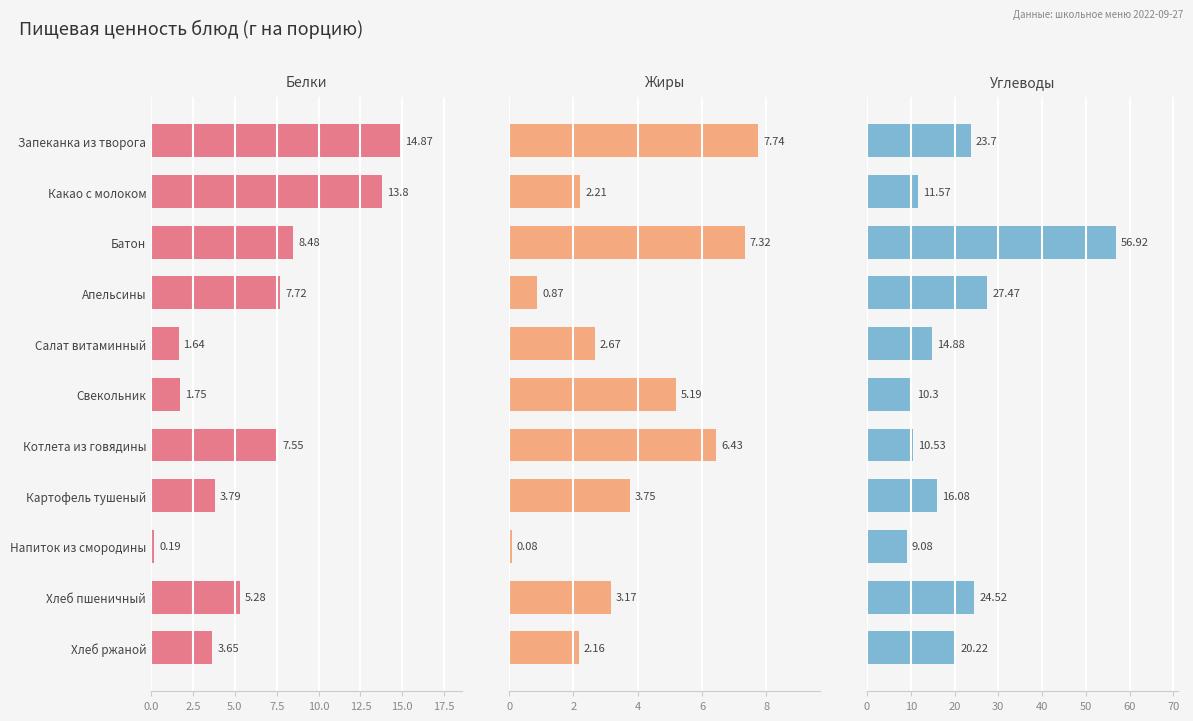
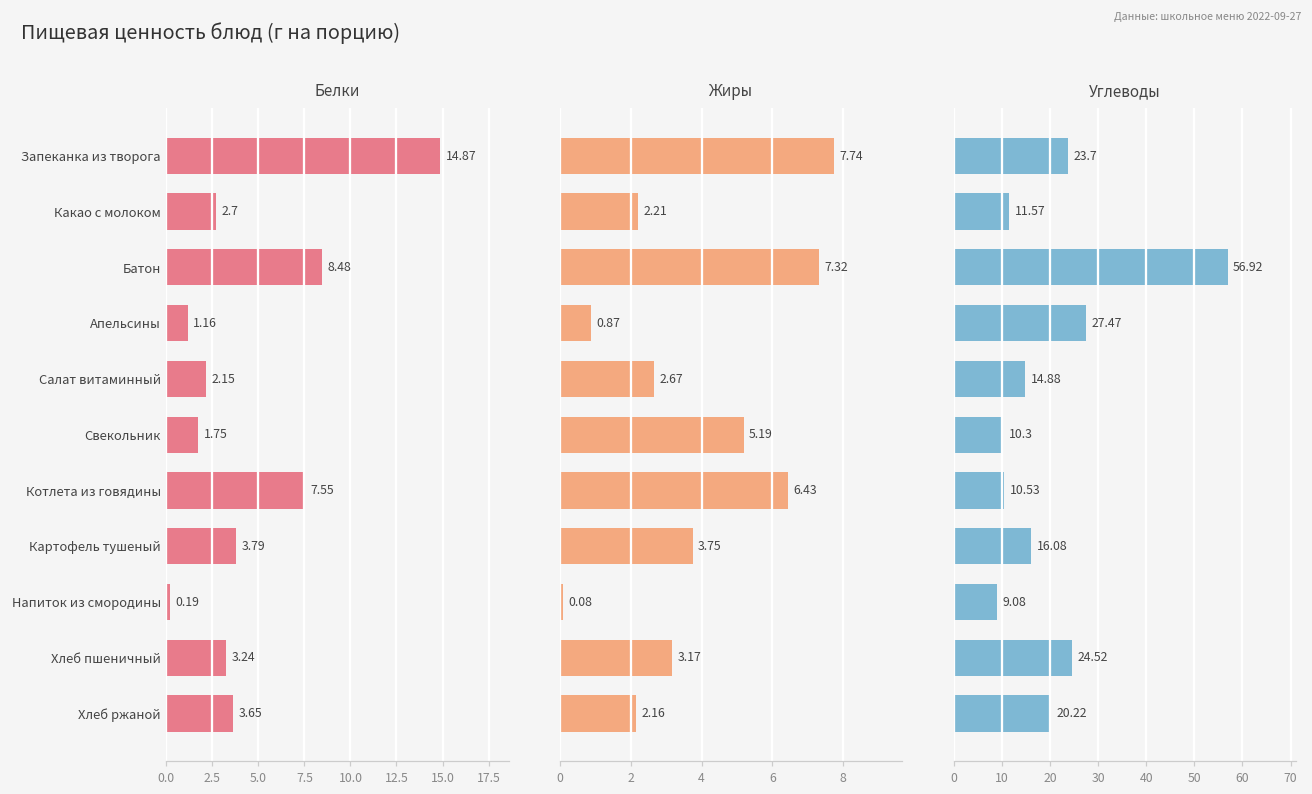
  {
    "Белки": {
      "Запеканка из творога": 14.87,
-     "Какао с молоком": 13.8,
+     "Какао с молоком": 2.7,
      "Батон": 8.48,
-     "Апельсины": 7.72,
-     "Салат витаминный": 1.64,
+     "Апельсины": 1.16,
+     "Салат витаминный": 2.15,
      "Свекольник": 1.75,
      "Котлета из говядины": 7.55,
      "Картофель тушеный": 3.79,
      "Напиток из смородины": 0.19,
-     "Хлеб пшеничный": 5.28,
+     "Хлеб пшеничный": 3.24,
      "Хлеб ржаной": 3.65
    }
  }
